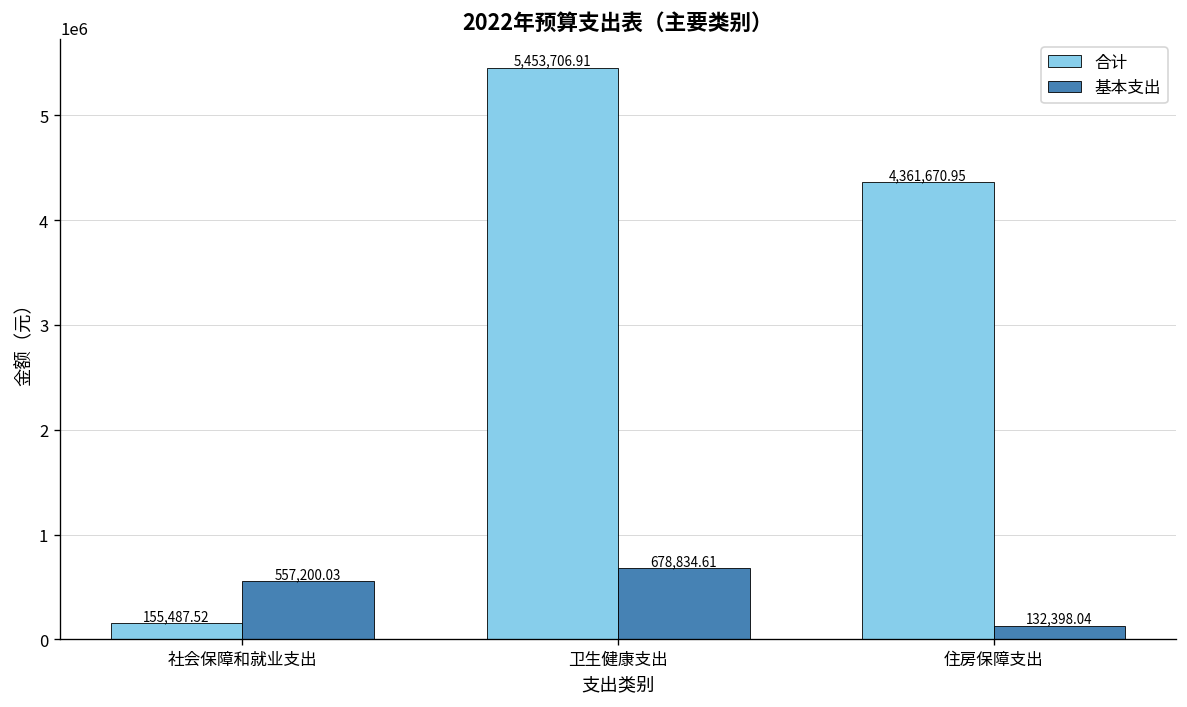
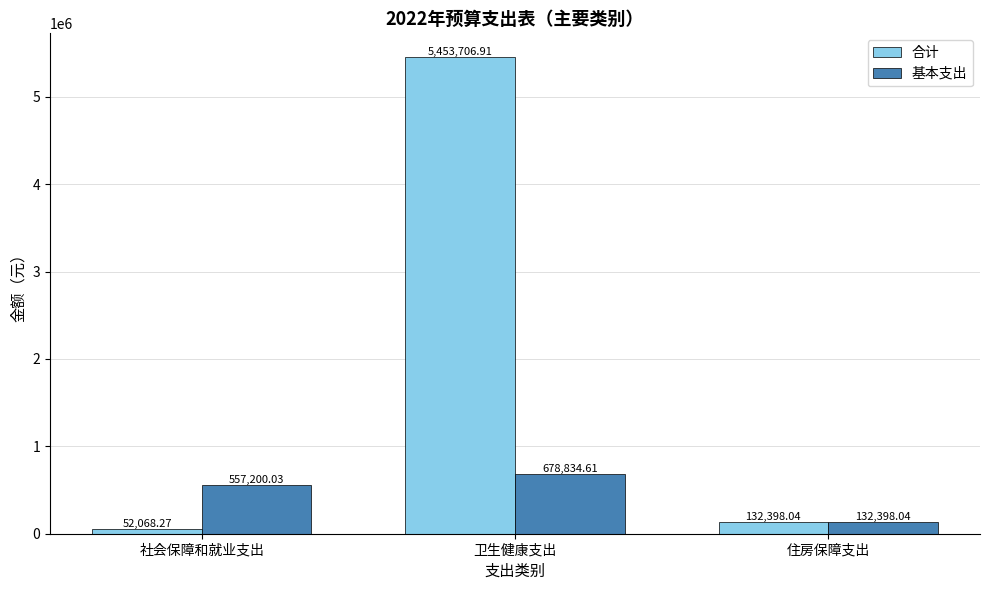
  {
    "合计": {
-     "社会保障和就业支出": "155,487.52",
+     "社会保障和就业支出": "52,068.27",
      "卫生健康支出": "5,453,706.91",
-     "住房保障支出": "4,361,670.95"
+     "住房保障支出": "132,398.04"
    },
    "基本支出": {
      "社会保障和就业支出": "557,200.03",
      "卫生健康支出": "678,834.61",
      "住房保障支出": "132,398.04"
    }
  }
